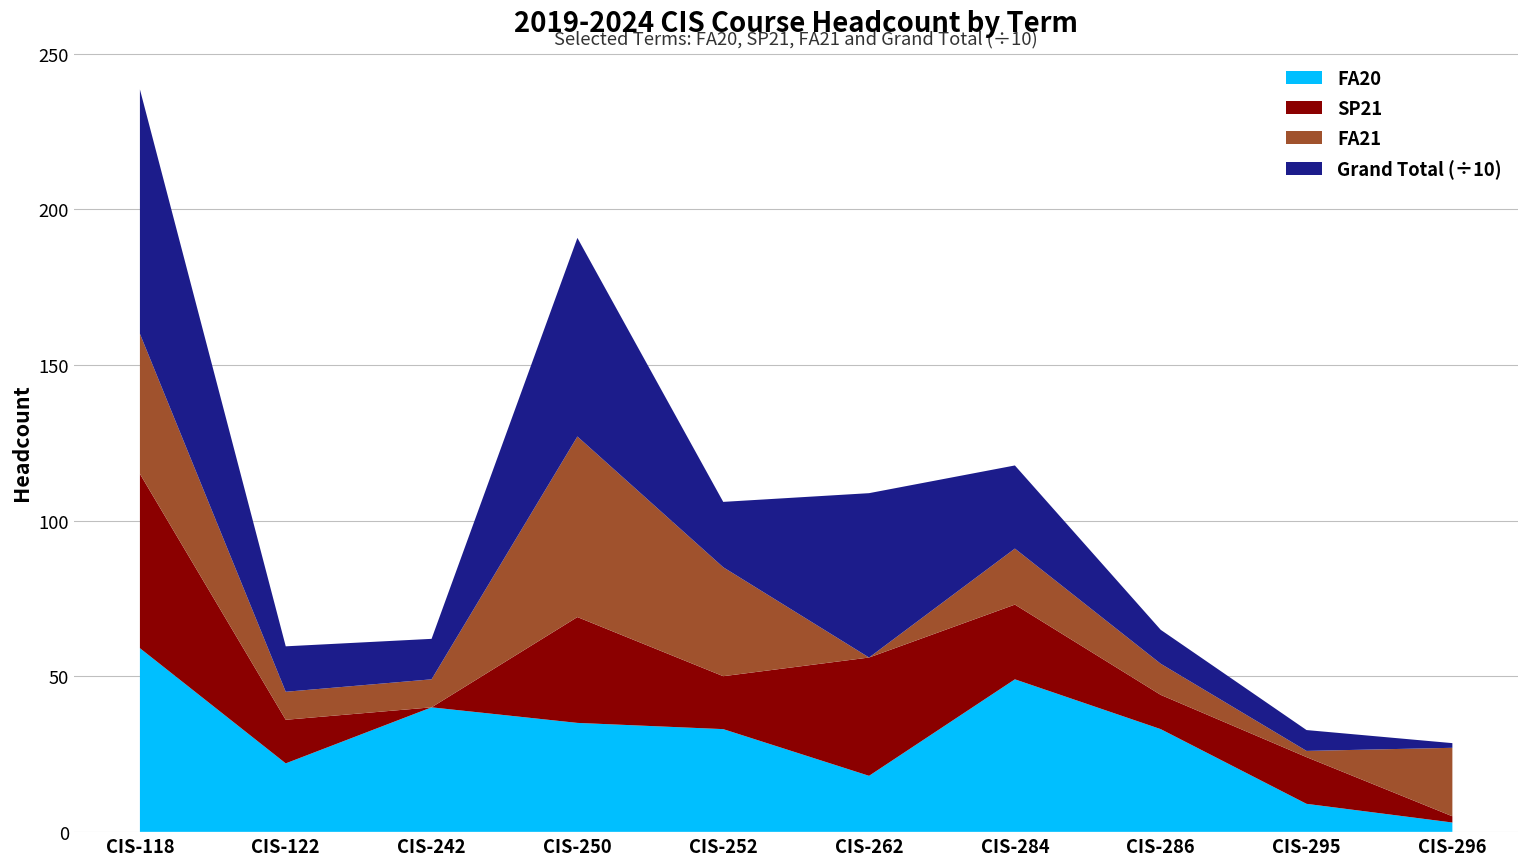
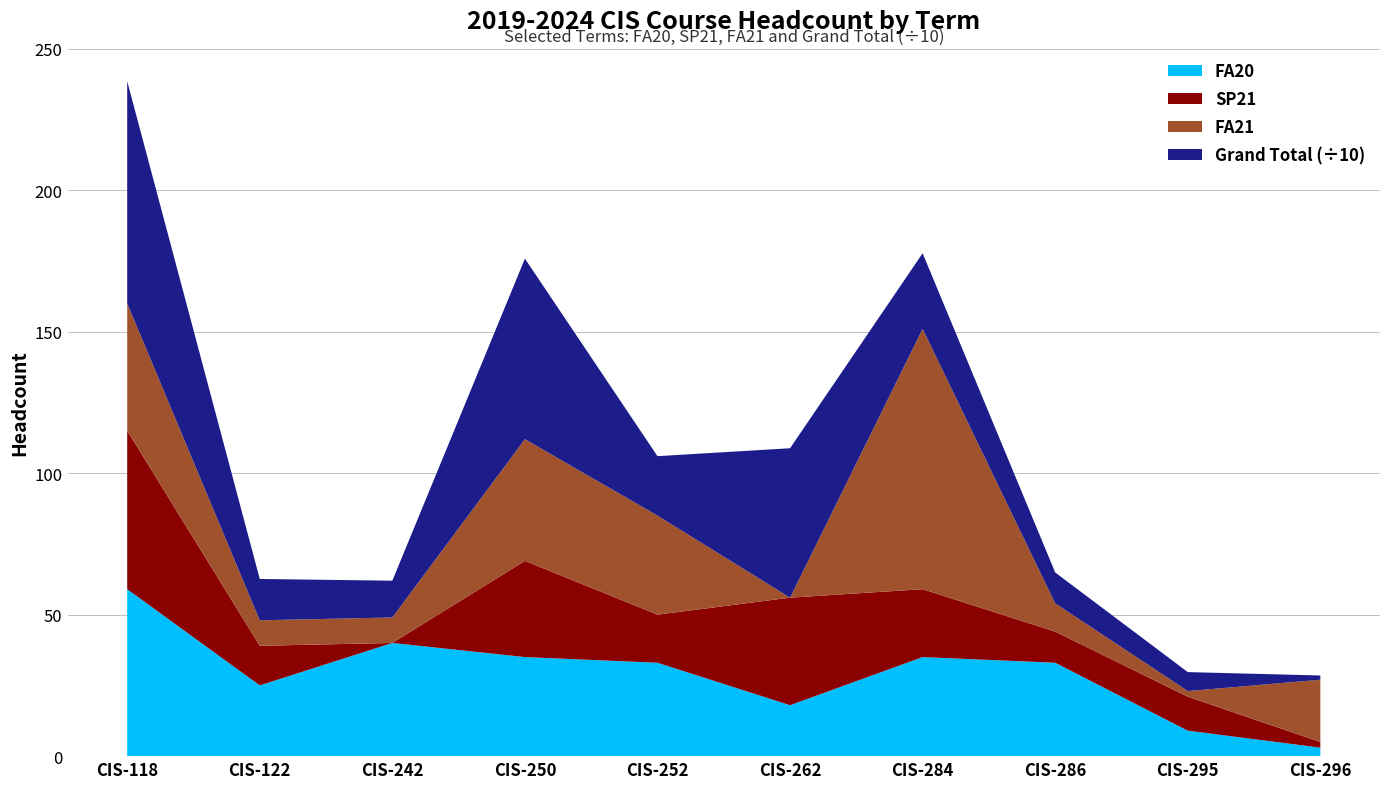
  {
    "FA20": {
-     "CIS-122": 22,
-     "CIS-284": 49
+     "CIS-122": 25,
+     "CIS-284": 35
    },
    "SP21": {
-     "CIS-295": 15
+     "CIS-295": 12
    },
    "FA21": {
-     "CIS-250": 58,
-     "CIS-284": 18
+     "CIS-250": 43,
+     "CIS-284": 92
    },
    "Grand Total (÷10)": {
      "CIS-118": 79,
      "CIS-122": 15,
      "CIS-242": 13,
      "CIS-250": 64,
      "CIS-252": 21,
      "CIS-262": 53,
      "CIS-284": 27,
      "CIS-286": 11,
      "CIS-295": 7,
      "CIS-296": 2
    }
  }
